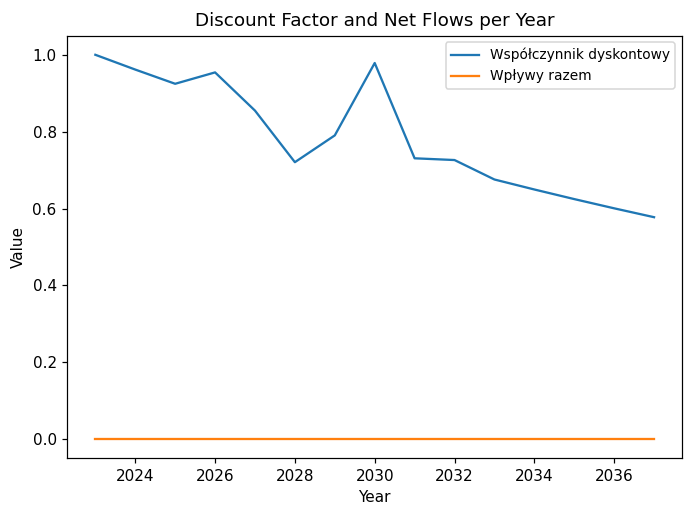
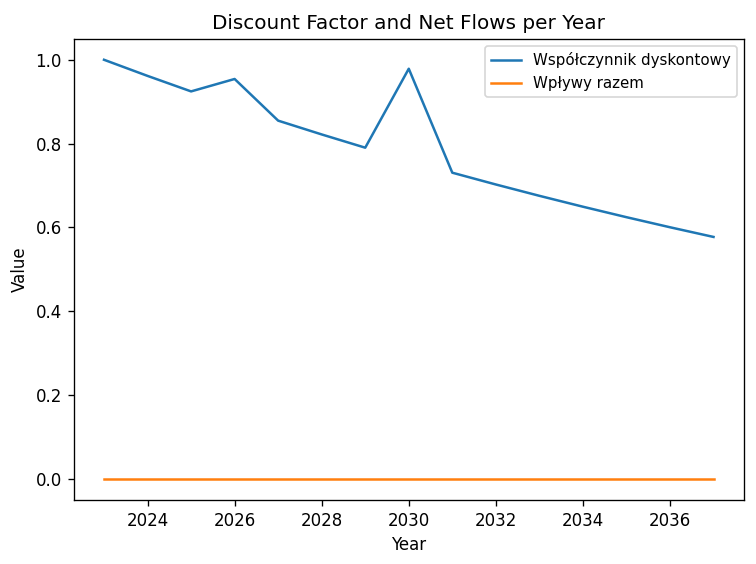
  {
    "Współczynnik dyskontowy": {
      "2024": 0.96,
      "2026": 0.95,
-     "2028": 0.72,
+     "2028": 0.82,
      "2030": 0.98,
-     "2032": 0.73,
+     "2032": 0.70,
      "2034": 0.65,
      "2036": 0.60
    },
    "Wpływy razem": {
      "2024": 0.00,
      "2026": 0.00,
      "2028": 0.00,
      "2030": 0.00,
      "2032": 0.00,
      "2034": 0.00,
      "2036": 0.00
    }
  }
